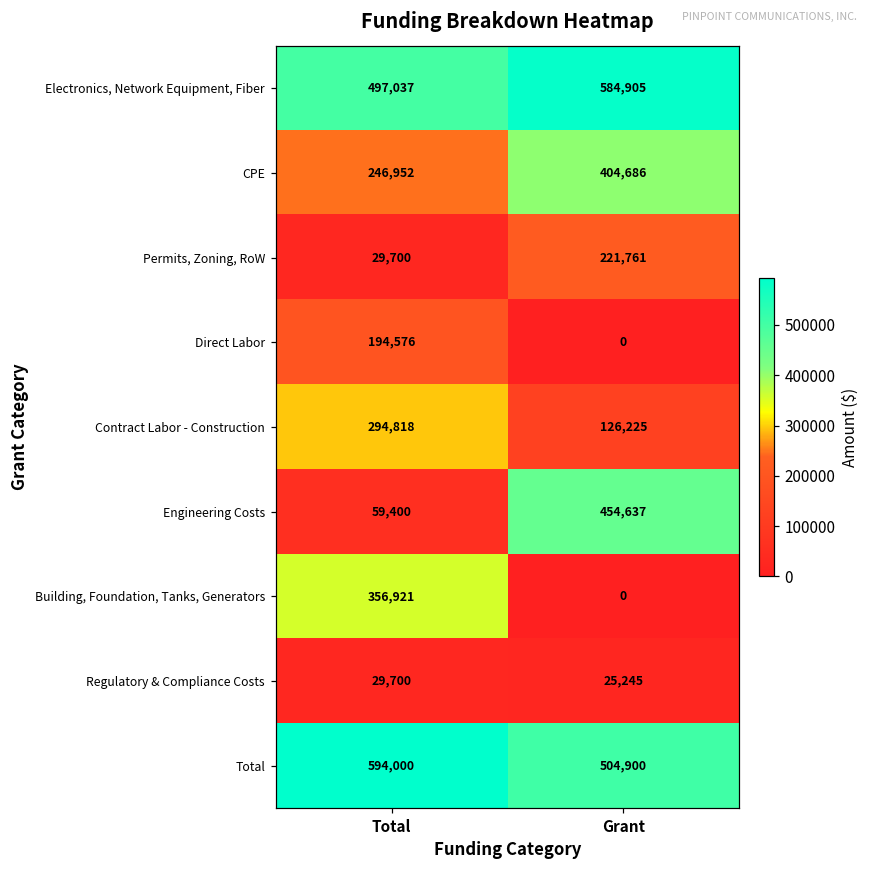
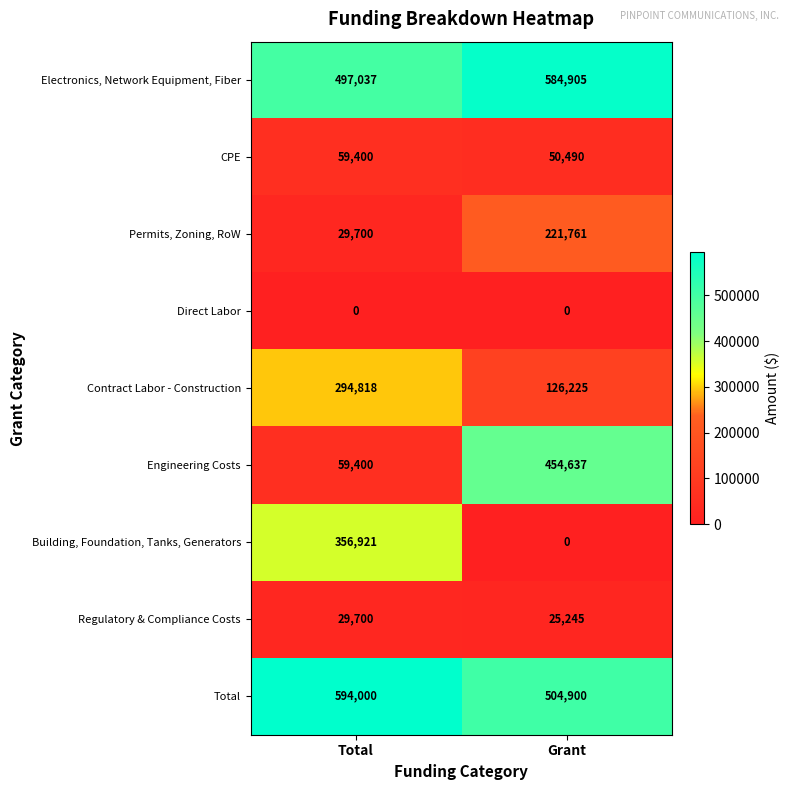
  {
    "Electronics, Network Equipment, Fiber": {
      "Total": "497,037",
      "Grant": "584,905"
    },
    "CPE": {
-     "Total": "246,952",
-     "Grant": "404,686"
+     "Total": "59,400",
+     "Grant": "50,490"
    },
    "Permits, Zoning, RoW": {
      "Total": "29,700",
      "Grant": "221,761"
    },
    "Direct Labor": {
-     "Total": "194,576",
+     "Total": "0",
      "Grant": "0"
    },
    "Contract Labor - Construction": {
      "Total": "294,818",
      "Grant": "126,225"
    },
    "Engineering Costs": {
      "Total": "59,400",
      "Grant": "454,637"
    },
    "Building, Foundation, Tanks, Generators": {
      "Total": "356,921",
      "Grant": "0"
    },
    "Regulatory & Compliance Costs": {
      "Total": "29,700",
      "Grant": "25,245"
    },
    "Total": {
      "Total": "594,000",
      "Grant": "504,900"
    }
  }
